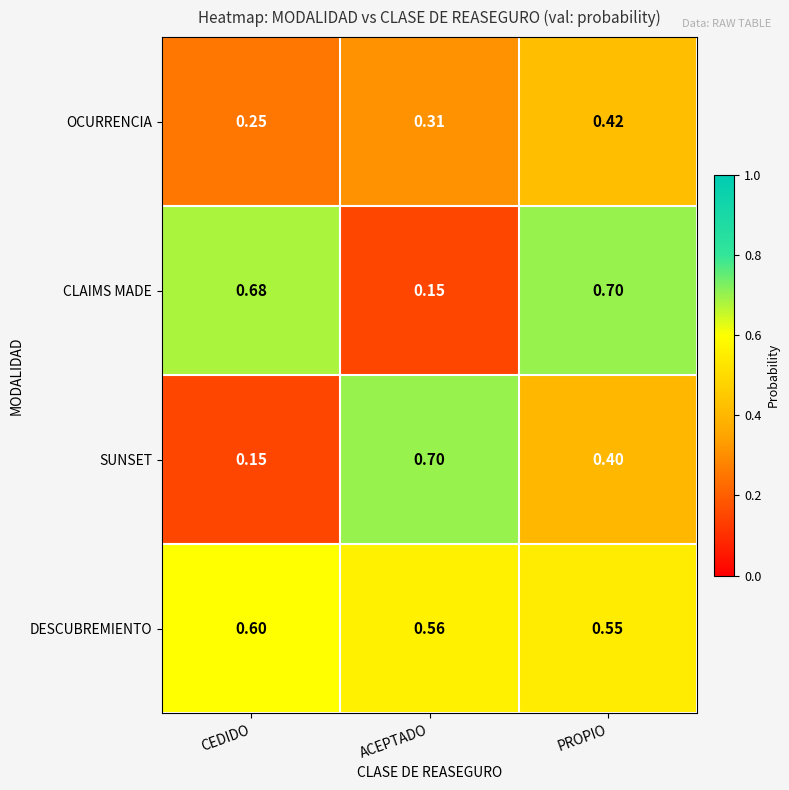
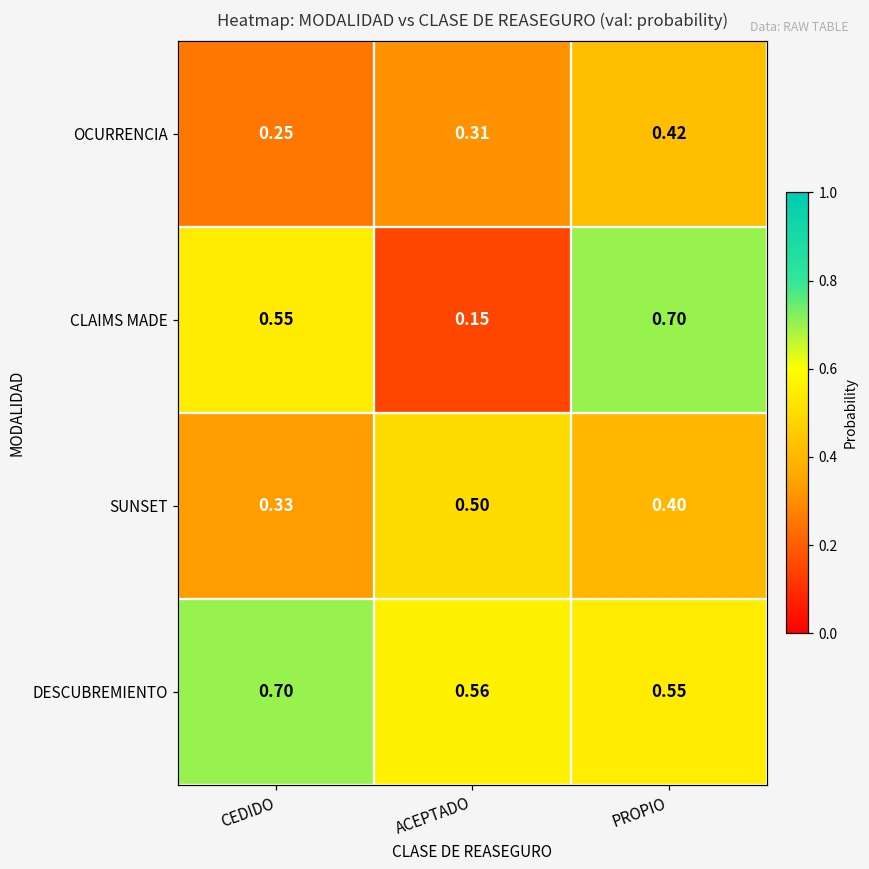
  {
    "OCURRENCIA": {
      "CEDIDO": 0.25,
      "ACEPTADO": 0.31,
      "PROPIO": 0.42
    },
    "CLAIMS MADE": {
-     "CEDIDO": 0.68,
+     "CEDIDO": 0.55,
      "ACEPTADO": 0.15,
      "PROPIO": 0.70
    },
    "SUNSET": {
-     "CEDIDO": 0.15,
-     "ACEPTADO": 0.70,
+     "CEDIDO": 0.33,
+     "ACEPTADO": 0.50,
      "PROPIO": 0.40
    },
    "DESCUBREMIENTO": {
-     "CEDIDO": 0.60,
+     "CEDIDO": 0.70,
      "ACEPTADO": 0.56,
      "PROPIO": 0.55
    }
  }
